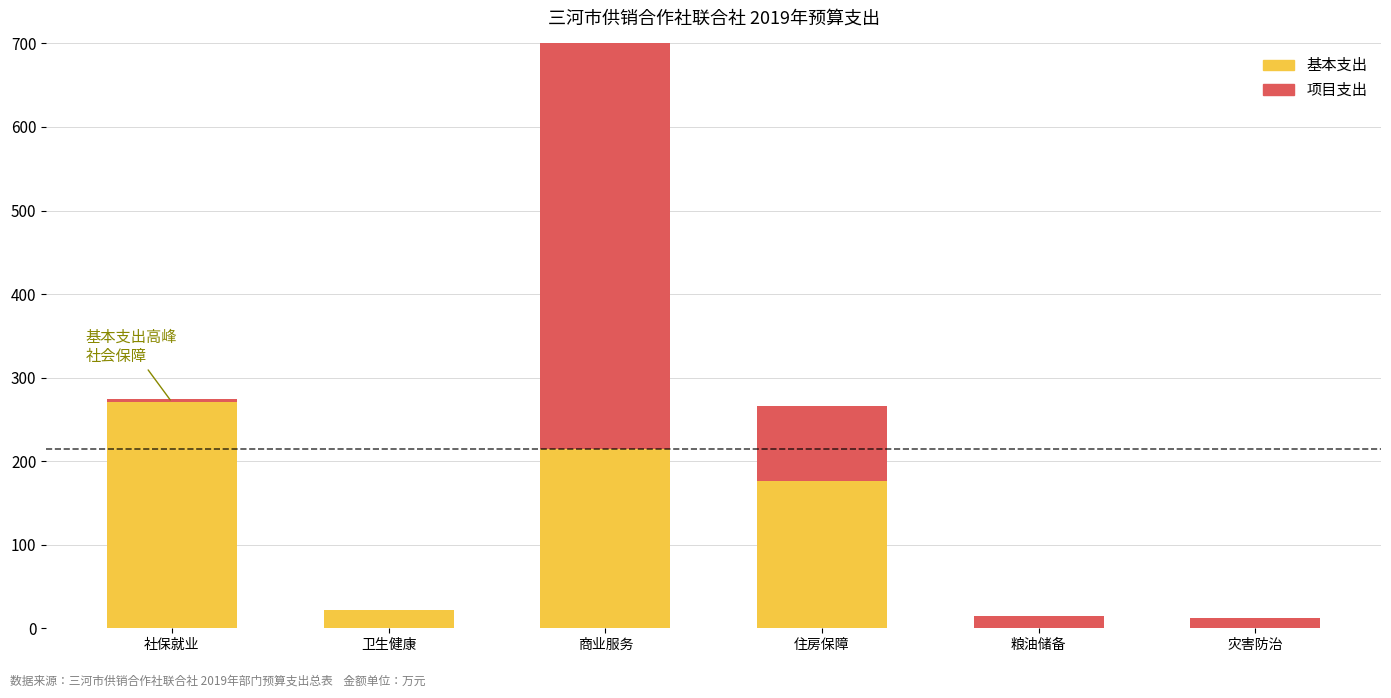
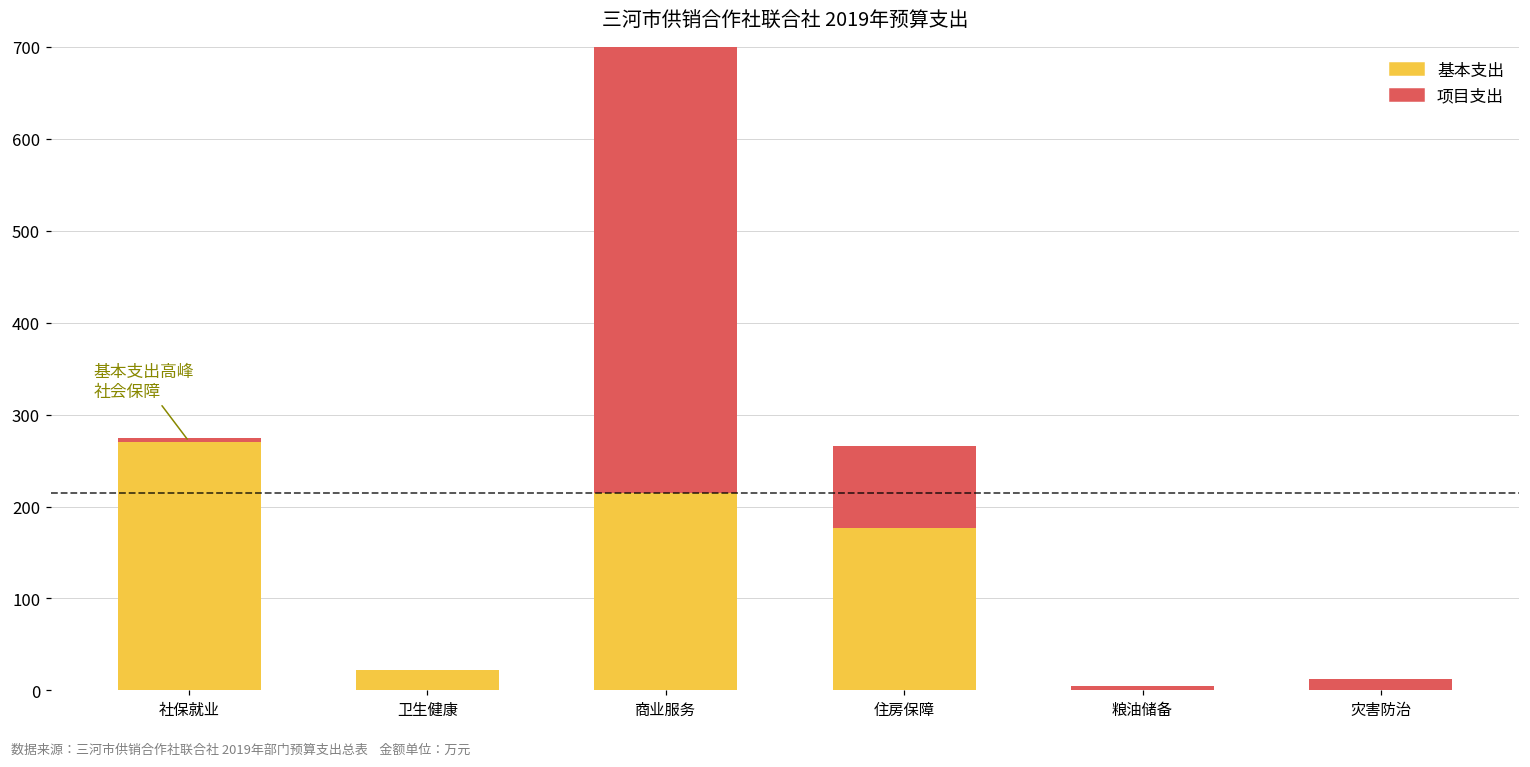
  {
    "基本支出": {
      "社保就业": 270,
      "卫生健康": 20,
      "商业服务": 210,
      "住房保障": 180,
      "粮油储备": 0,
      "灾害防治": 0
    },
    "项目支出": {
      "社保就业": 0,
      "卫生健康": 0,
      "住房保障": 90,
-     "粮油储备": 20,
+     "粮油储备": 10,
      "灾害防治": 10
    }
  }
